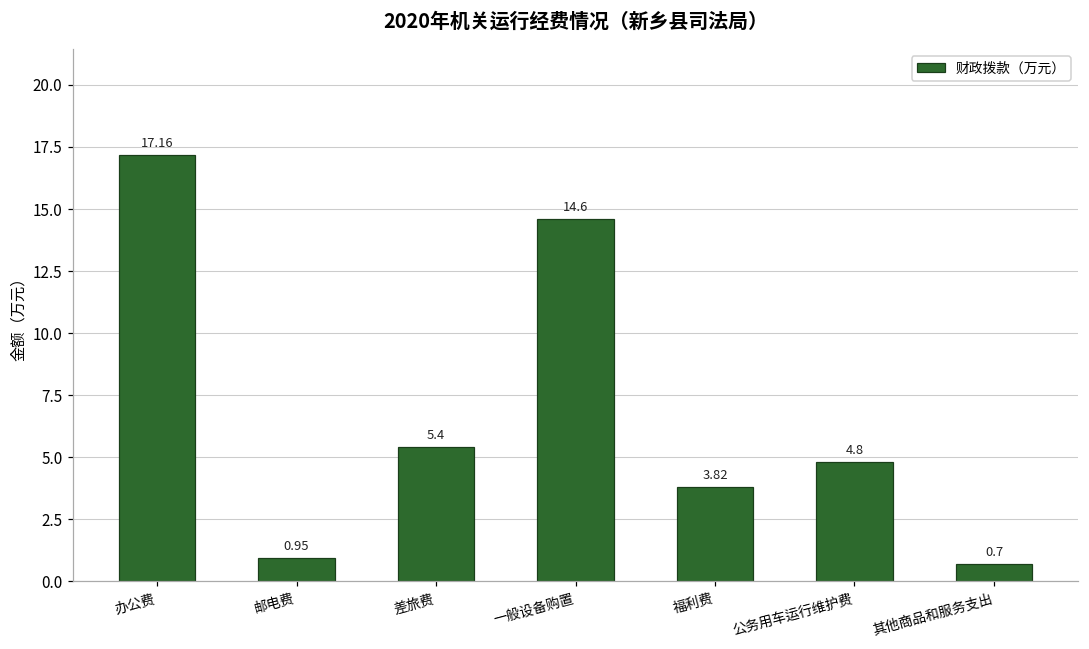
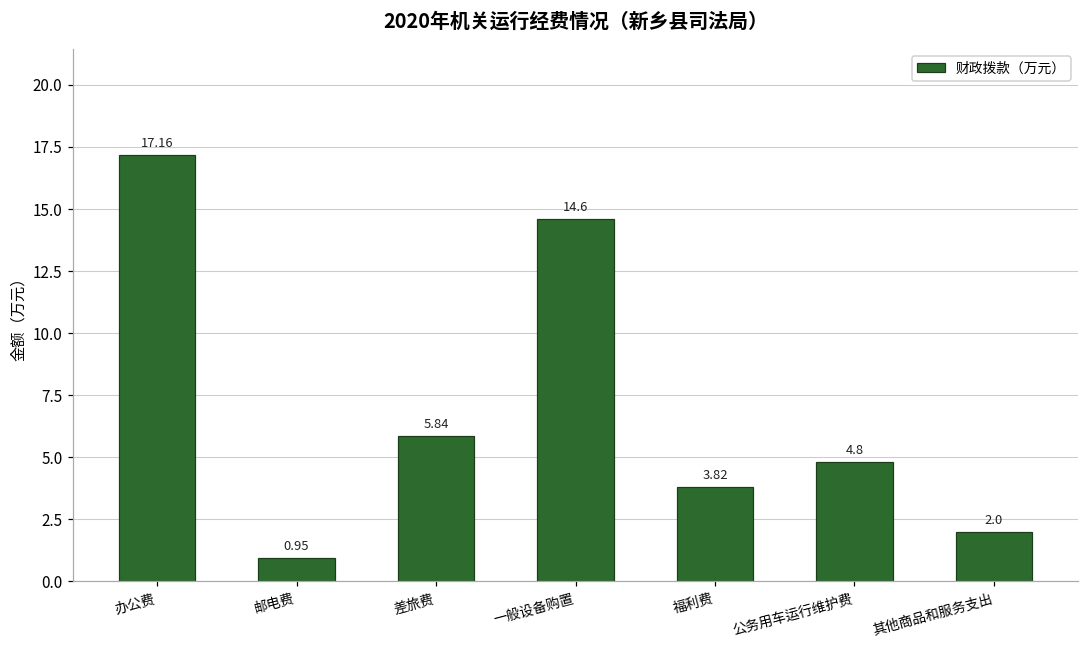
  {
    "办公费": 17.16,
    "邮电费": 0.95,
-   "差旅费": 5.4,
+   "差旅费": 5.84,
    "一般设备购置": 14.6,
    "福利费": 3.82,
    "公务用车运行维护费": 4.8,
-   "其他商品和服务支出": 0.7
+   "其他商品和服务支出": 2.0
  }
